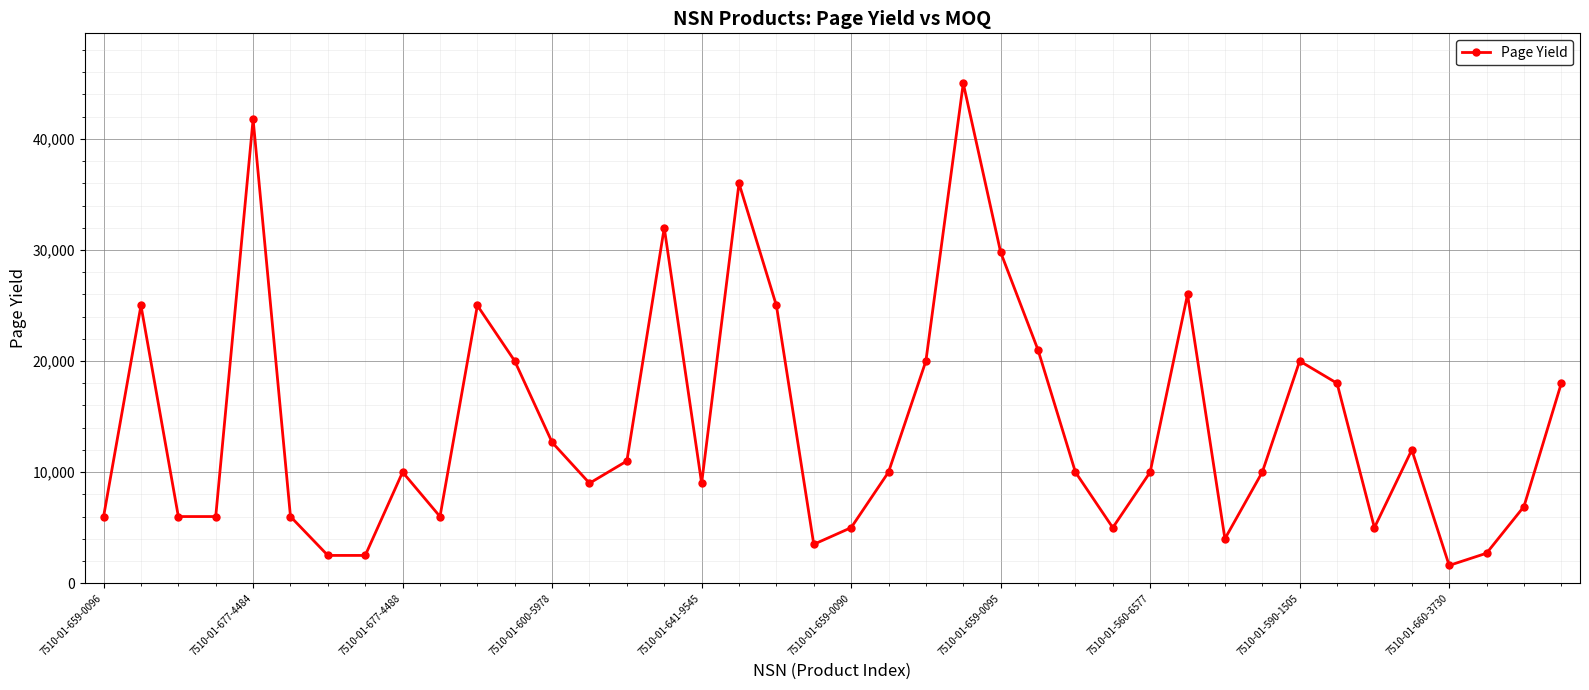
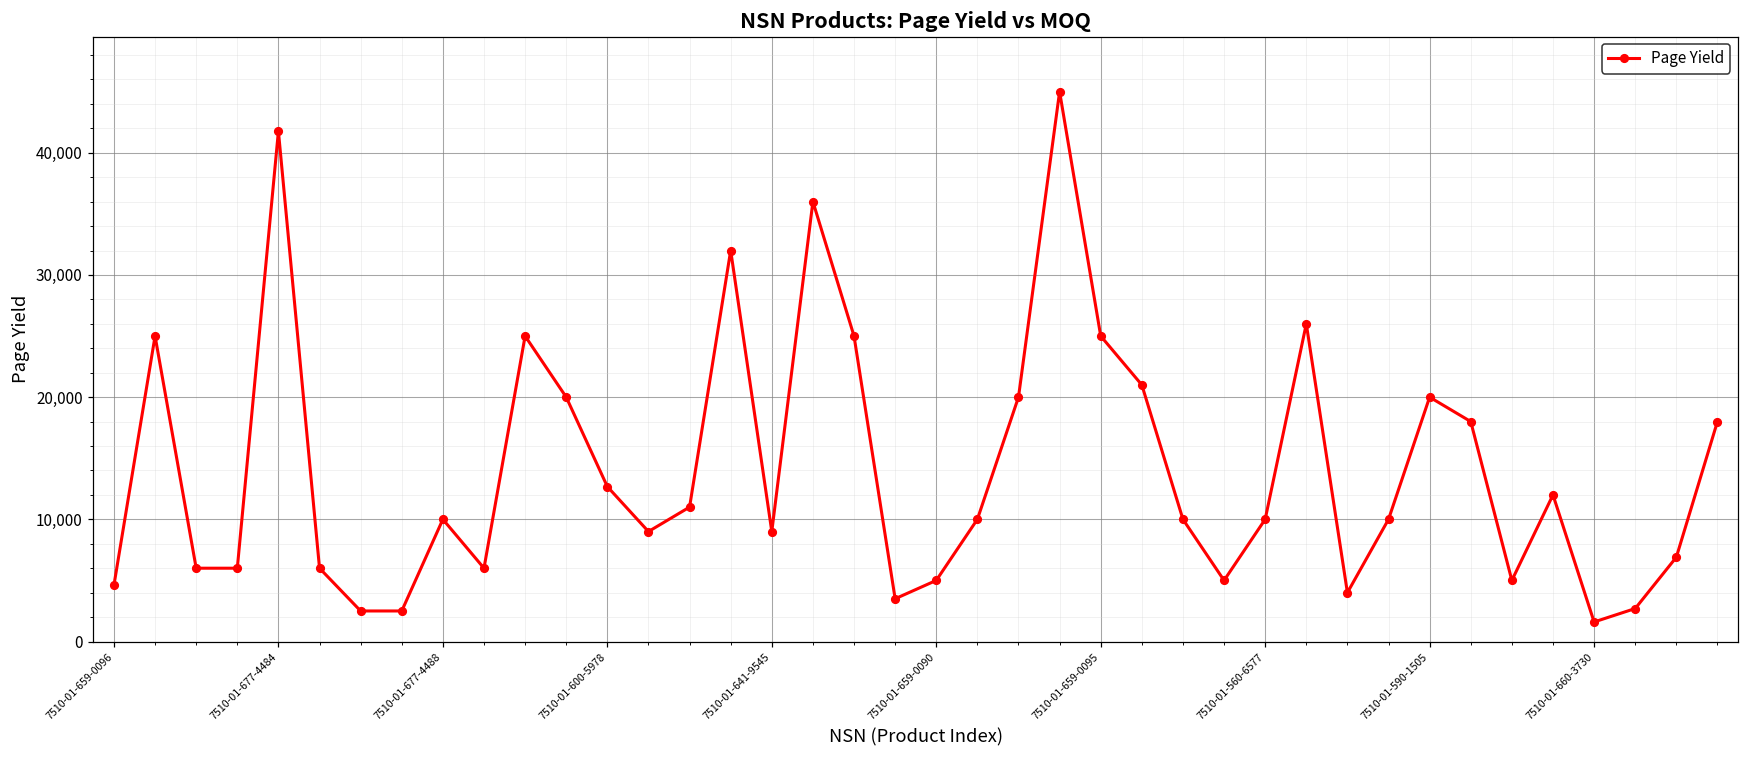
  {
-   "7510-01-659-0096": "6,000",
+   "7510-01-659-0096": "4,600",
    "7510-01-677-4484": "41,800",
    "7510-01-677-4488": "10,000",
    "7510-01-600-5978": "12,700",
    "7510-01-641-9545": "9,000",
    "7510-01-659-0090": "5,000",
-   "7510-01-659-0095": "29,800",
+   "7510-01-659-0095": "25,000",
    "7510-01-560-6577": "10,000",
    "7510-01-590-1505": "20,000",
    "7510-01-660-3730": "1,600"
  }
